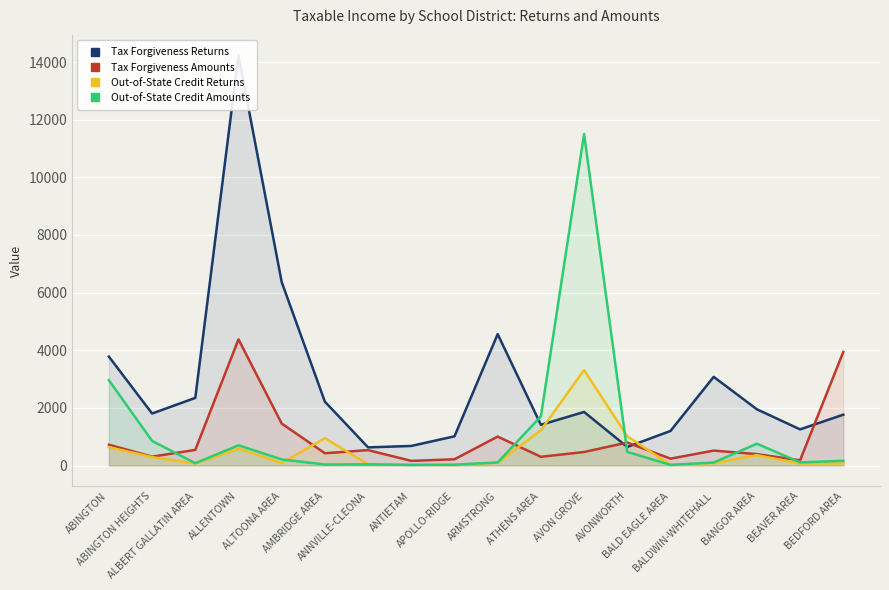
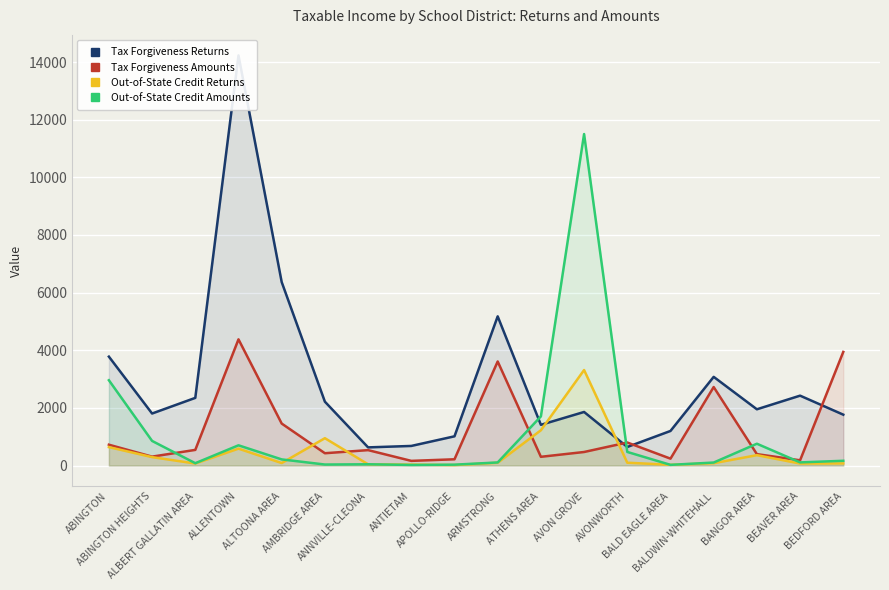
  {
    "Tax Forgiveness Returns": {
      "ABINGTON": 3800,
      "ABINGTON HEIGHTS": 1800,
      "ALBERT GALLATIN AREA": 2300,
      "ALTOONA AREA": 6400,
      "AMBRIDGE AREA": 2200,
      "ANNVILLE-CLEONA": 600,
      "ANTIETAM": 700,
      "APOLLO-RIDGE": 1000,
-     "ARMSTRONG": 4600,
+     "ARMSTRONG": 5200,
      "ATHENS AREA": 1400,
      "AVON GROVE": 1900,
      "AVONWORTH": 600,
      "BALD EAGLE AREA": 1200,
      "BALDWIN-WHITEHALL": 3100,
      "BANGOR AREA": 2000,
-     "BEAVER AREA": 1300,
+     "BEAVER AREA": 2400,
      "BEDFORD AREA": 1800
    },
    "Tax Forgiveness Amounts": {
      "ALBERT GALLATIN AREA": 500,
      "ALLENTOWN": 4400,
      "ALTOONA AREA": 1500,
      "AMBRIDGE AREA": 400,
      "ANNVILLE-CLEONA": 500,
      "ANTIETAM": 200,
      "APOLLO-RIDGE": 200,
-     "ARMSTRONG": 1000,
+     "ARMSTRONG": 3600,
      "ATHENS AREA": 300,
      "AVON GROVE": 500,
      "AVONWORTH": 800,
      "BALD EAGLE AREA": 200,
-     "BALDWIN-WHITEHALL": 500,
+     "BALDWIN-WHITEHALL": 2700,
      "BEDFORD AREA": 3900
    },
    "Out-of-State Credit Returns": {
      "ALLENTOWN": 600,
      "ALTOONA AREA": 100,
      "AMBRIDGE AREA": 900,
      "ATHENS AREA": 1200,
      "AVON GROVE": 3300,
-     "AVONWORTH": 1000,
+     "AVONWORTH": 100,
      "BEDFORD AREA": 100
    },
    "Out-of-State Credit Amounts": {
      "ABINGTON": 3000,
      "ABINGTON HEIGHTS": 900,
      "ALLENTOWN": 700,
      "ALTOONA AREA": 200,
      "AMBRIDGE AREA": 0,
      "ATHENS AREA": 1700,
      "AVON GROVE": 11500,
      "AVONWORTH": 500,
      "BANGOR AREA": 800,
      "BEDFORD AREA": 200
    }
  }
